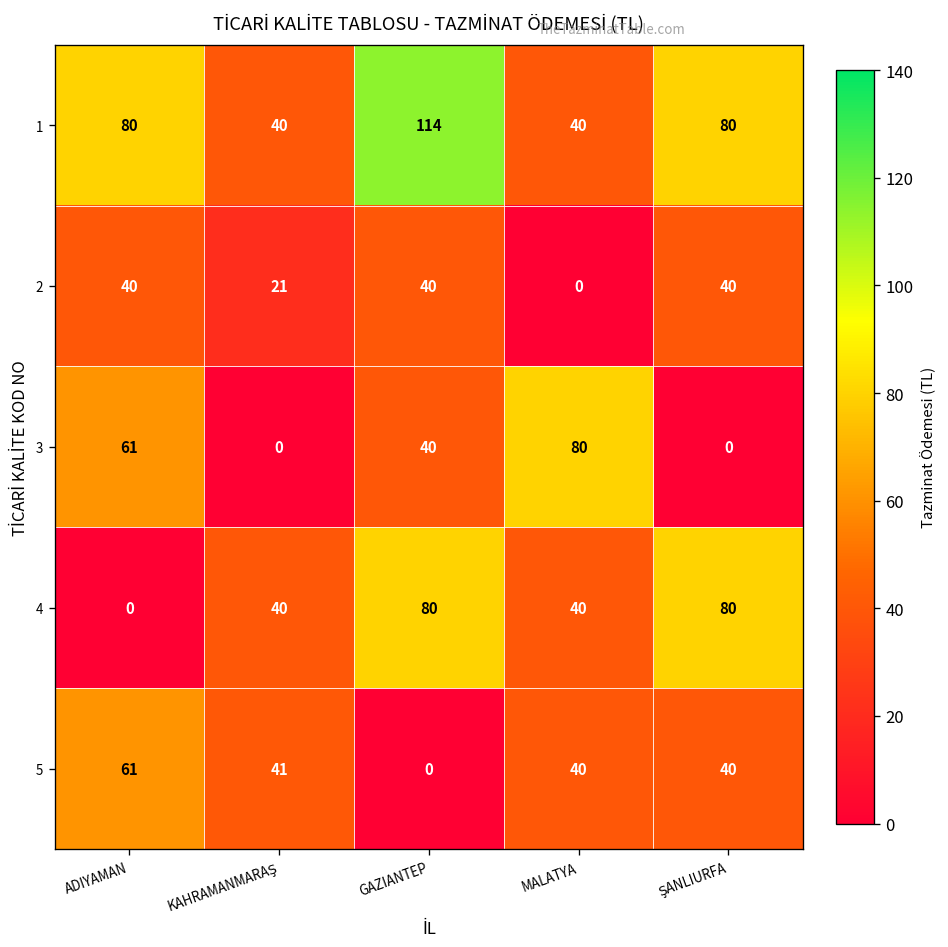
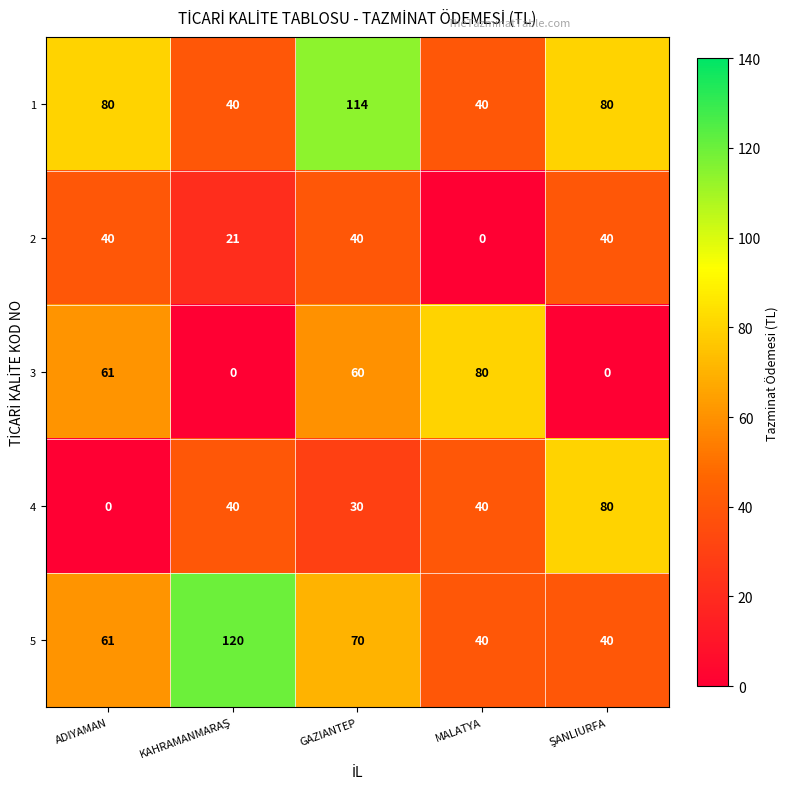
  {
    "1": {
      "ADIYAMAN": 80,
      "KAHRAMANMARAŞ": 40,
      "GAZIANTEP": 114,
      "MALATYA": 40,
      "ŞANLIURFA": 80
    },
    "2": {
      "ADIYAMAN": 40,
      "KAHRAMANMARAŞ": 21,
      "GAZIANTEP": 40,
      "MALATYA": 0,
      "ŞANLIURFA": 40
    },
    "3": {
      "ADIYAMAN": 61,
      "KAHRAMANMARAŞ": 0,
-     "GAZIANTEP": 40,
+     "GAZIANTEP": 60,
      "MALATYA": 80,
      "ŞANLIURFA": 0
    },
    "4": {
      "ADIYAMAN": 0,
      "KAHRAMANMARAŞ": 40,
-     "GAZIANTEP": 80,
+     "GAZIANTEP": 30,
      "MALATYA": 40,
      "ŞANLIURFA": 80
    },
    "5": {
      "ADIYAMAN": 61,
-     "KAHRAMANMARAŞ": 41,
-     "GAZIANTEP": 0,
+     "KAHRAMANMARAŞ": 120,
+     "GAZIANTEP": 70,
      "MALATYA": 40,
      "ŞANLIURFA": 40
    }
  }
